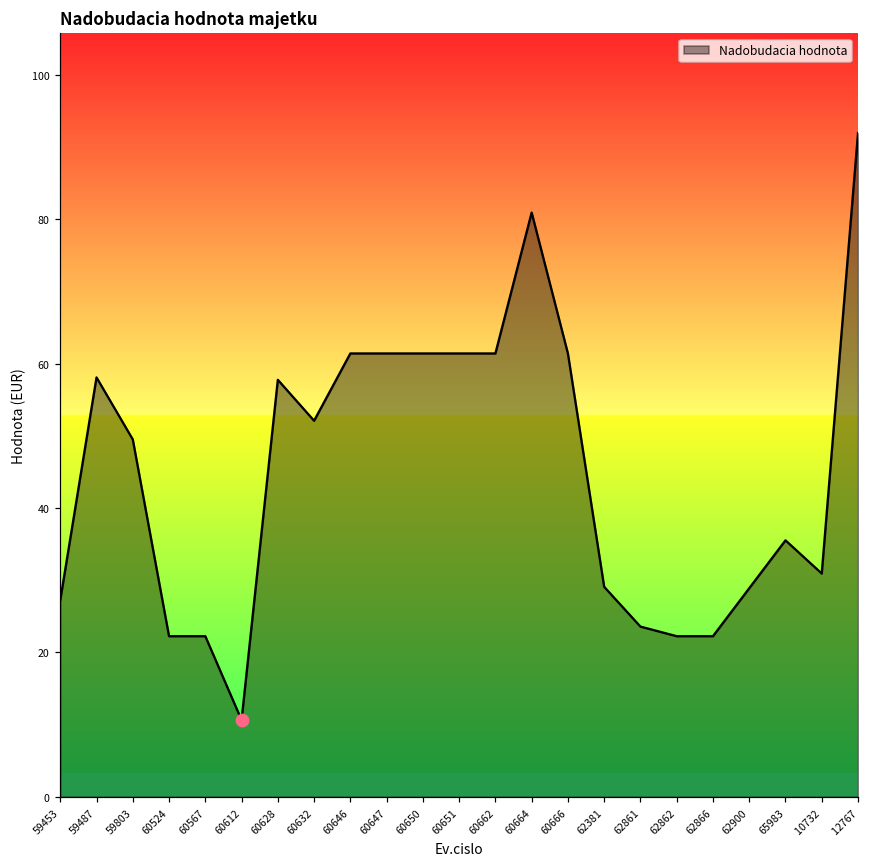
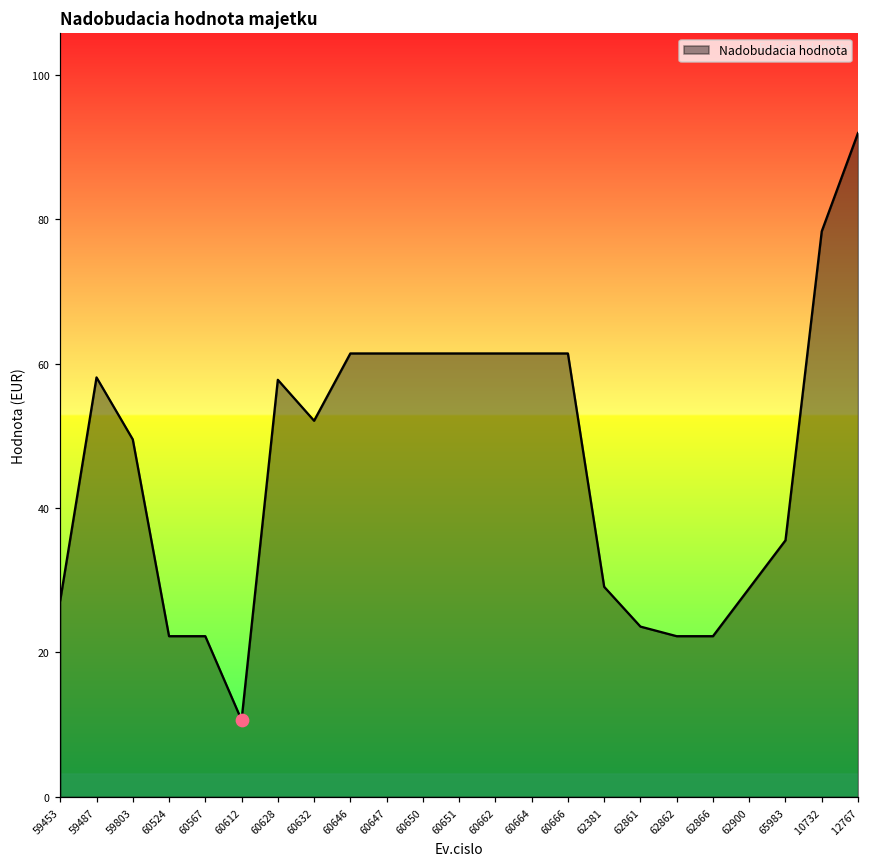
  {
    "Nadobudacia hodnota": {
      "59453": 27,
      "59487": 58,
      "59803": 50,
      "60524": 22,
      "60567": 22,
      "60628": 58,
      "60632": 52,
      "60646": 61,
      "60647": 61,
      "60650": 61,
      "60651": 61,
      "60662": 61,
-     "60664": 81,
+     "60664": 61,
      "60666": 61,
      "62381": 29,
      "62861": 24,
      "62862": 22,
      "62866": 22,
      "62900": 29,
      "65983": 36,
-     "10732": 31,
+     "10732": 78,
      "12767": 92
    }
  }
